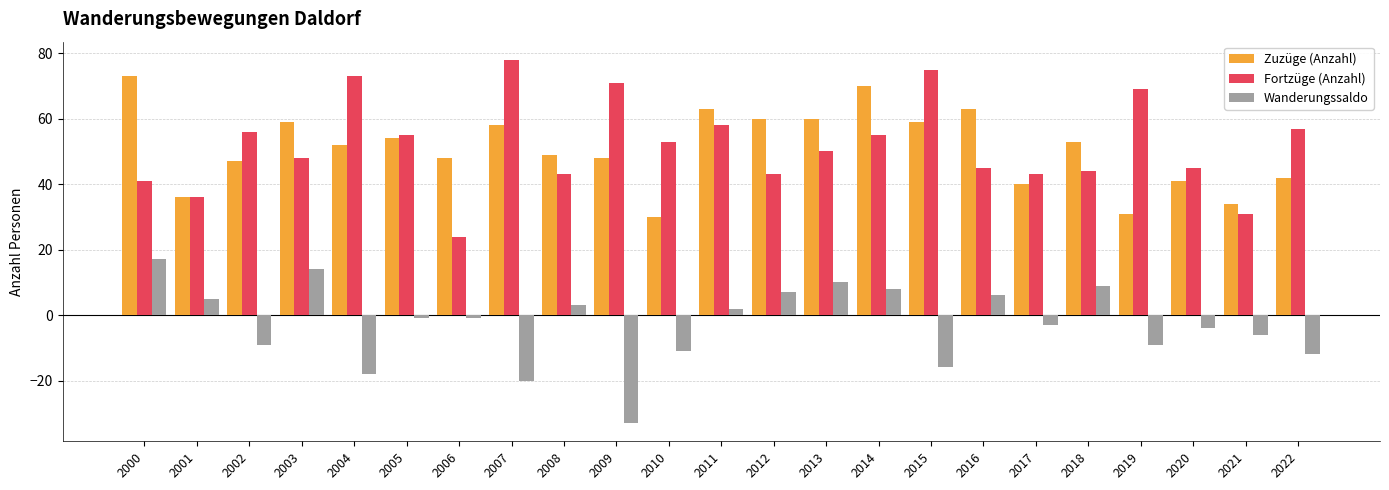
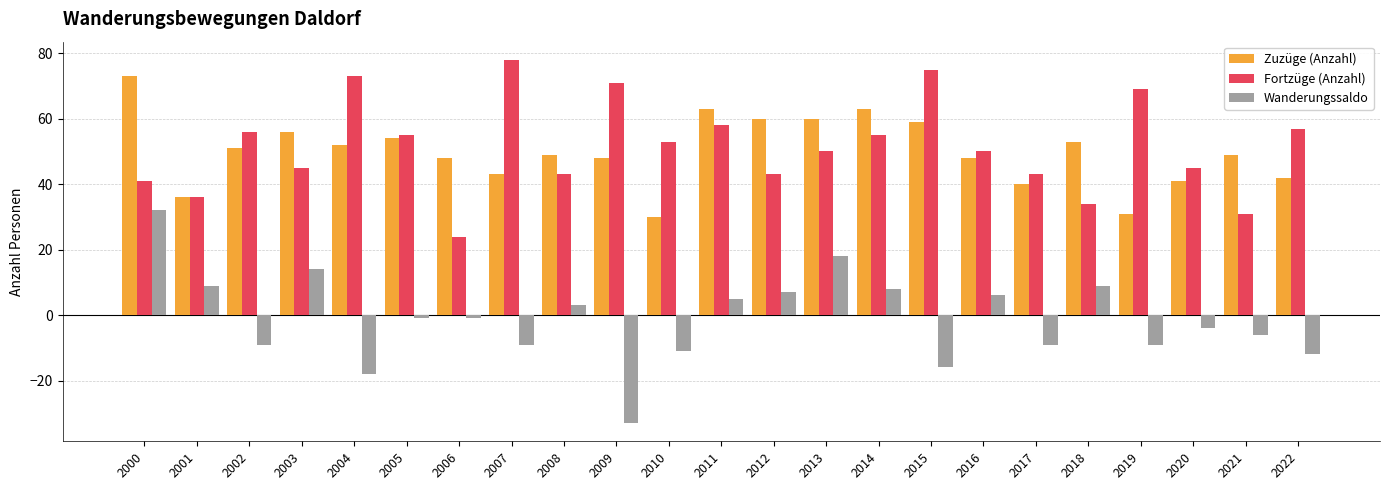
  {
    "Zuzüge (Anzahl)": {
      "2000": 73,
      "2001": 36,
-     "2002": 47,
-     "2003": 59,
+     "2002": 51,
+     "2003": 56,
      "2004": 52,
      "2005": 54,
      "2006": 48,
-     "2007": 58,
+     "2007": 43,
      "2008": 49,
      "2009": 48,
      "2010": 30,
      "2011": 63,
      "2012": 60,
      "2013": 60,
-     "2014": 70,
+     "2014": 63,
      "2015": 59,
-     "2016": 63,
+     "2016": 48,
      "2017": 40,
      "2018": 53,
      "2019": 31,
      "2020": 41,
-     "2021": 34,
+     "2021": 49,
      "2022": 42
    },
    "Fortzüge (Anzahl)": {
      "2000": 41,
      "2001": 36,
      "2002": 56,
-     "2003": 48,
+     "2003": 45,
      "2004": 73,
      "2005": 55,
      "2006": 24,
      "2007": 78,
      "2008": 43,
      "2009": 71,
      "2010": 53,
      "2011": 58,
      "2012": 43,
      "2013": 50,
      "2014": 55,
      "2015": 75,
-     "2016": 45,
+     "2016": 50,
      "2017": 43,
-     "2018": 44,
+     "2018": 34,
      "2019": 69,
      "2020": 45,
      "2021": 31,
      "2022": 57
    },
    "Wanderungssaldo": {
-     "2000": 17,
-     "2001": 5,
+     "2000": 32,
+     "2001": 9,
      "2002": -9,
      "2003": 14,
      "2004": -18,
      "2005": -1,
      "2006": -1,
-     "2007": -20,
+     "2007": -9,
      "2008": 3,
      "2009": -33,
      "2010": -11,
-     "2011": 2,
+     "2011": 5,
      "2012": 7,
-     "2013": 10,
+     "2013": 18,
      "2014": 8,
      "2015": -16,
      "2016": 6,
-     "2017": -3,
+     "2017": -9,
      "2018": 9,
      "2019": -9,
      "2020": -4,
      "2021": -6,
      "2022": -12
    }
  }
